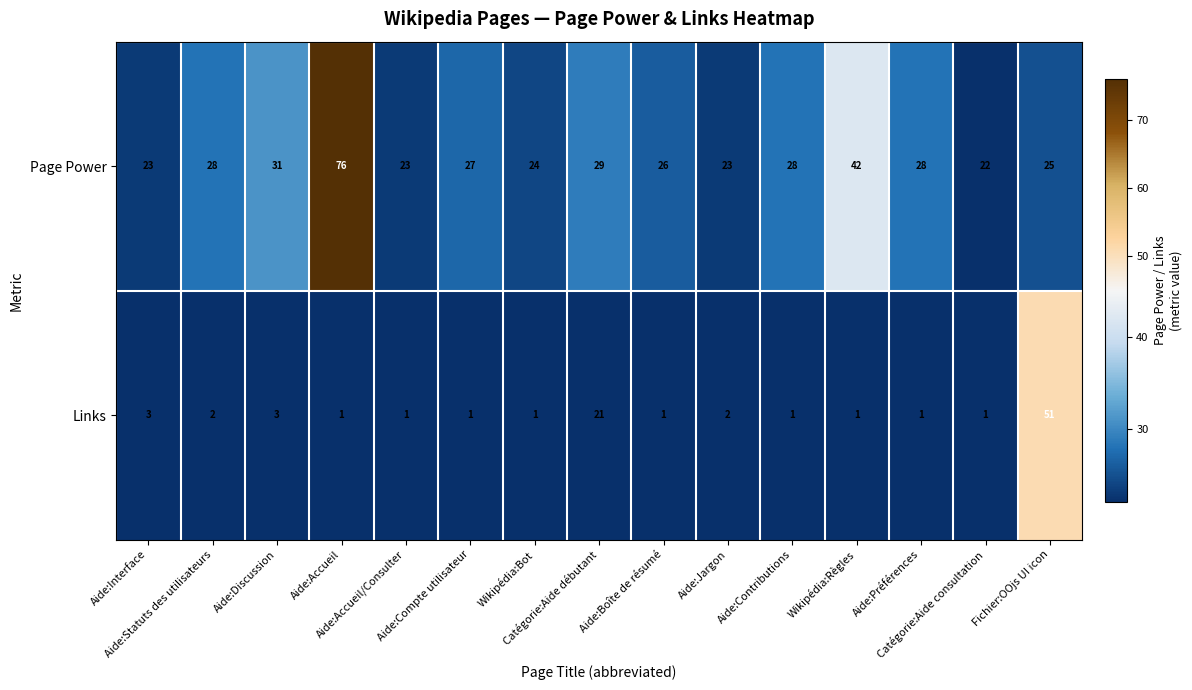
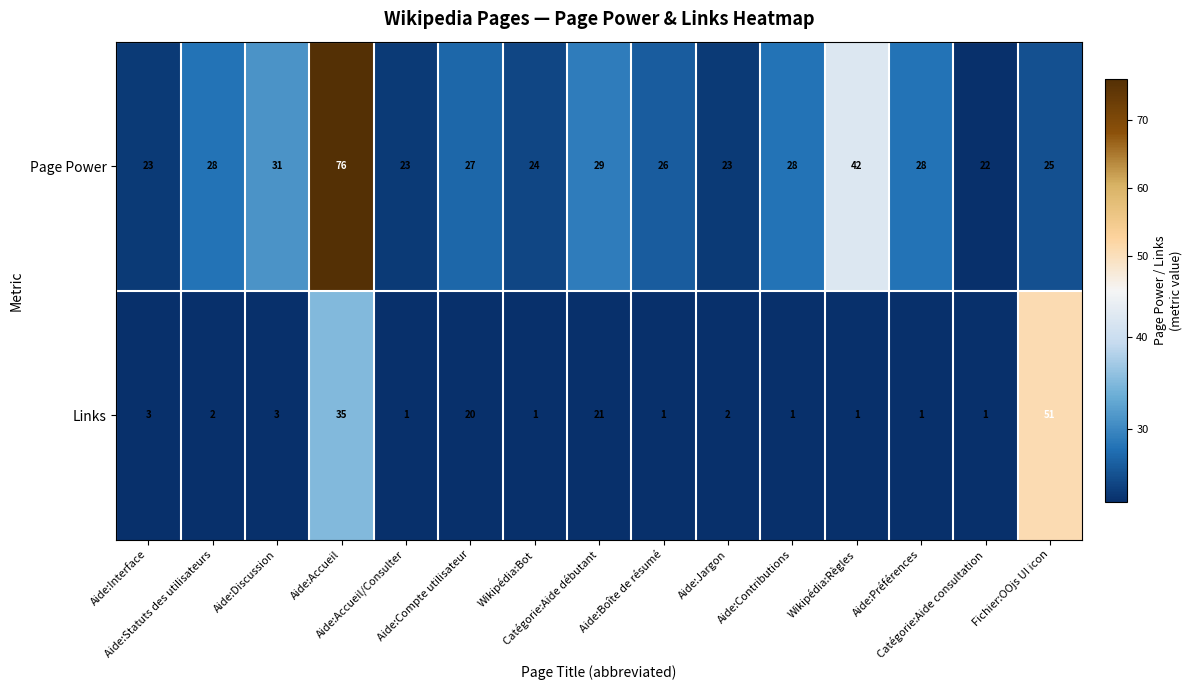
  {
    "Links": {
      "Aide:Interface": 3,
      "Aide:Statuts des utilisateurs": 2,
      "Aide:Discussion": 3,
-     "Aide:Accueil": 1,
+     "Aide:Accueil": 35,
      "Aide:Accueil/Consulter": 1,
-     "Aide:Compte utilisateur": 1,
+     "Aide:Compte utilisateur": 20,
      "Wikipédia:Bot": 1,
      "Catégorie:Aide débutant": 21,
      "Aide:Boîte de résumé": 1,
      "Aide:Jargon": 2,
      "Aide:Contributions": 1,
      "Wikipédia:Règles": 1,
      "Aide:Préférences": 1,
      "Catégorie:Aide consultation": 1,
      "Fichier:OOjs UI icon": 51
    }
  }
